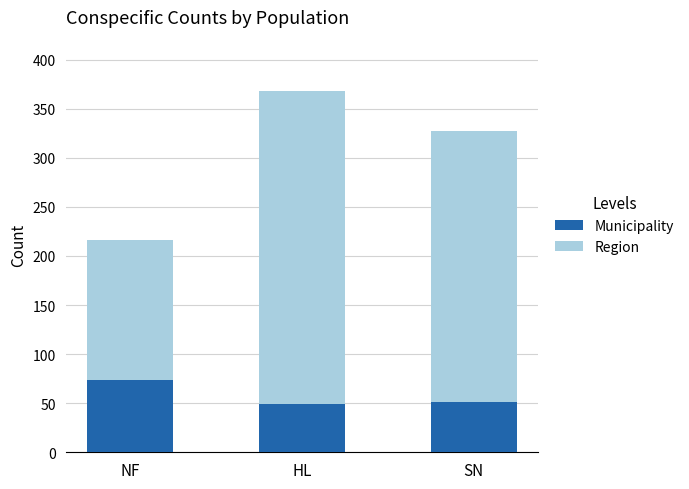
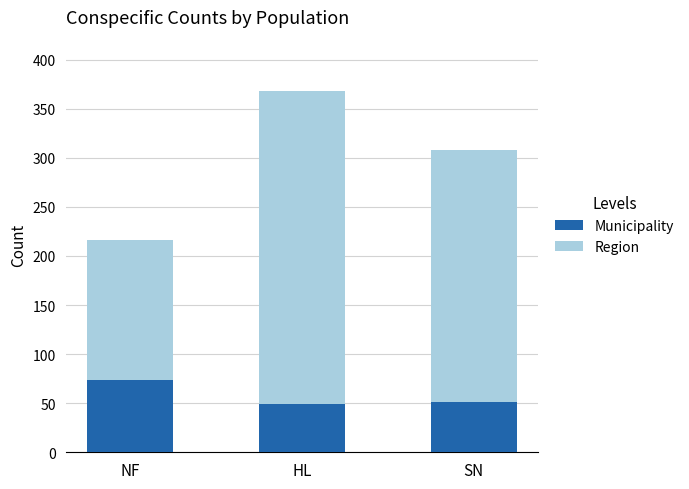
  {
    "Municipality": {
      "NF": 70,
      "HL": 50,
      "SN": 50
    },
    "Region": {
      "NF": 140,
      "HL": 320,
-     "SN": 280
+     "SN": 260
    }
  }
